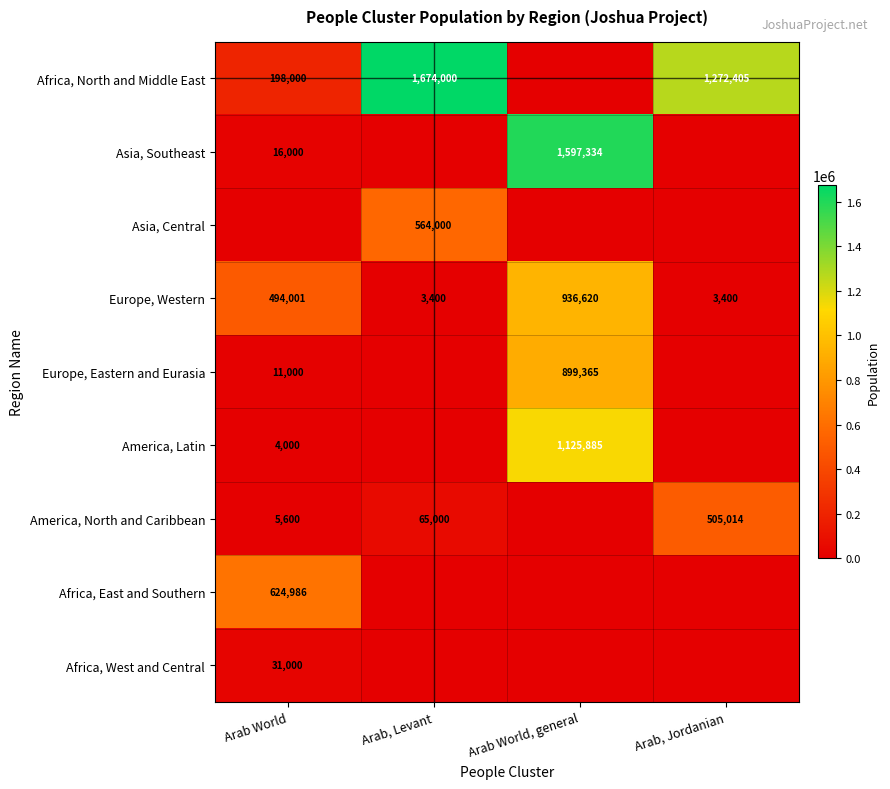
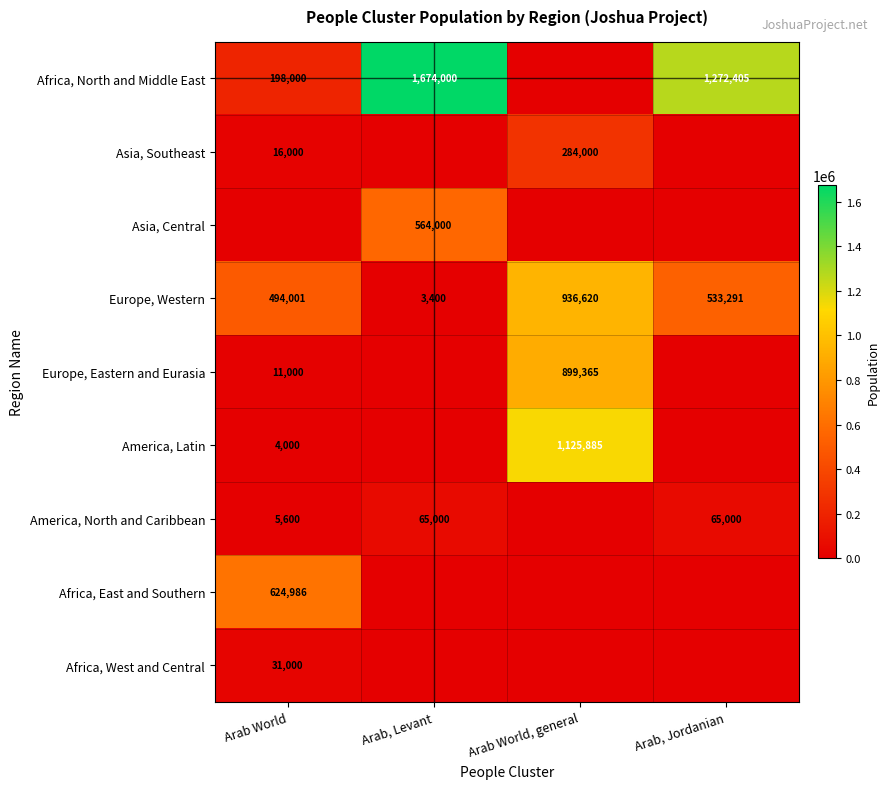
  {
    "Africa, North and Middle East": {
      "Arab World": "198,000",
      "Arab, Levant": "1,674,000",
      "Arab, Jordanian": "1,272,405"
    },
    "Asia, Southeast": {
      "Arab World": "16,000",
-     "Arab World, general": "1,597,334"
+     "Arab World, general": "284,000"
    },
    "Asia, Central": {
      "Arab, Levant": "564,000"
    },
    "Europe, Western": {
      "Arab World": "494,001",
      "Arab, Levant": "3,400",
      "Arab World, general": "936,620",
-     "Arab, Jordanian": "3,400"
+     "Arab, Jordanian": "533,291"
    },
    "Europe, Eastern and Eurasia": {
      "Arab World": "11,000",
      "Arab World, general": "899,365"
    },
    "America, Latin": {
      "Arab World": "4,000",
      "Arab World, general": "1,125,885"
    },
    "America, North and Caribbean": {
      "Arab World": "5,600",
      "Arab, Levant": "65,000",
-     "Arab, Jordanian": "505,014"
+     "Arab, Jordanian": "65,000"
    },
    "Africa, East and Southern": {
      "Arab World": "624,986"
    },
    "Africa, West and Central": {
      "Arab World": "31,000"
    }
  }
